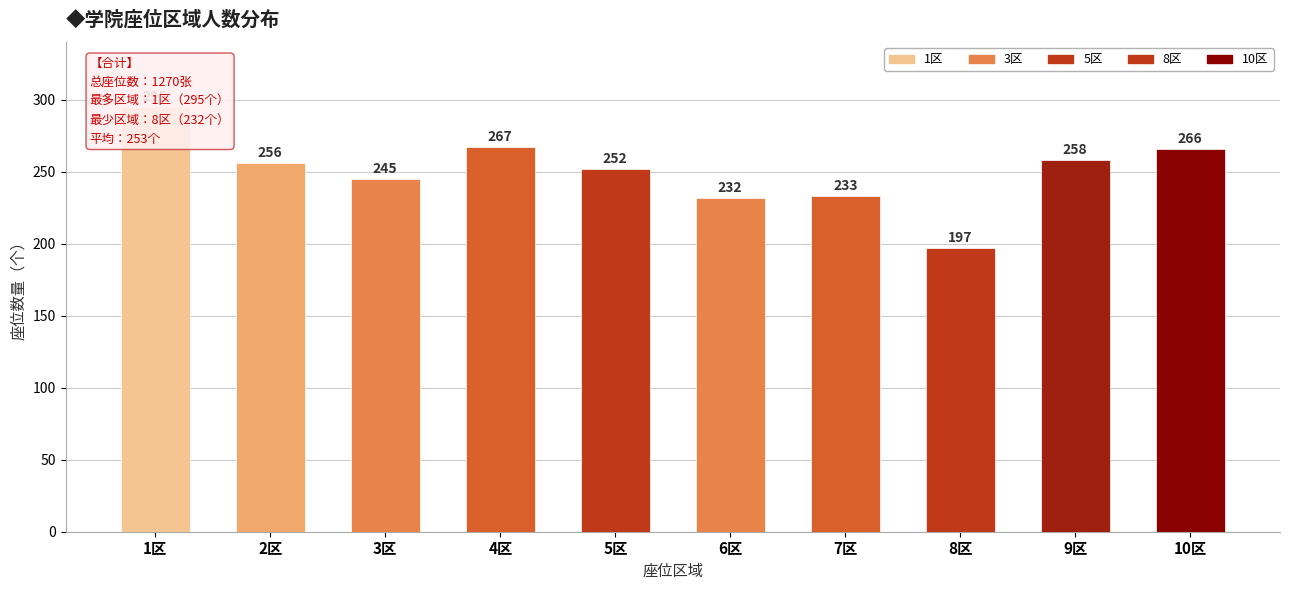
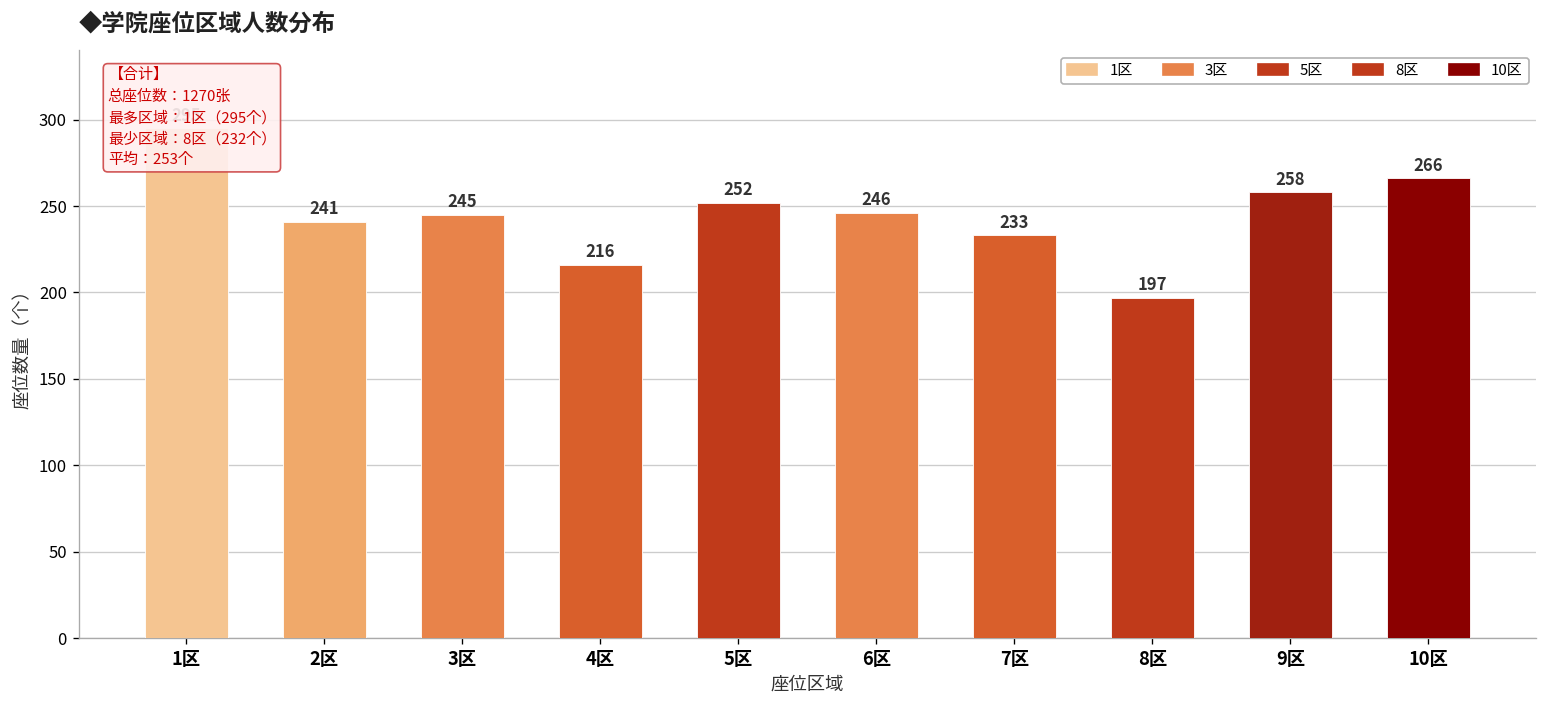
  {
-   "2区": 256,
+   "2区": 241,
    "3区": 245,
-   "4区": 267,
+   "4区": 216,
    "5区": 252,
-   "6区": 232,
+   "6区": 246,
    "7区": 233,
    "8区": 197,
    "9区": 258,
    "10区": 266
  }
